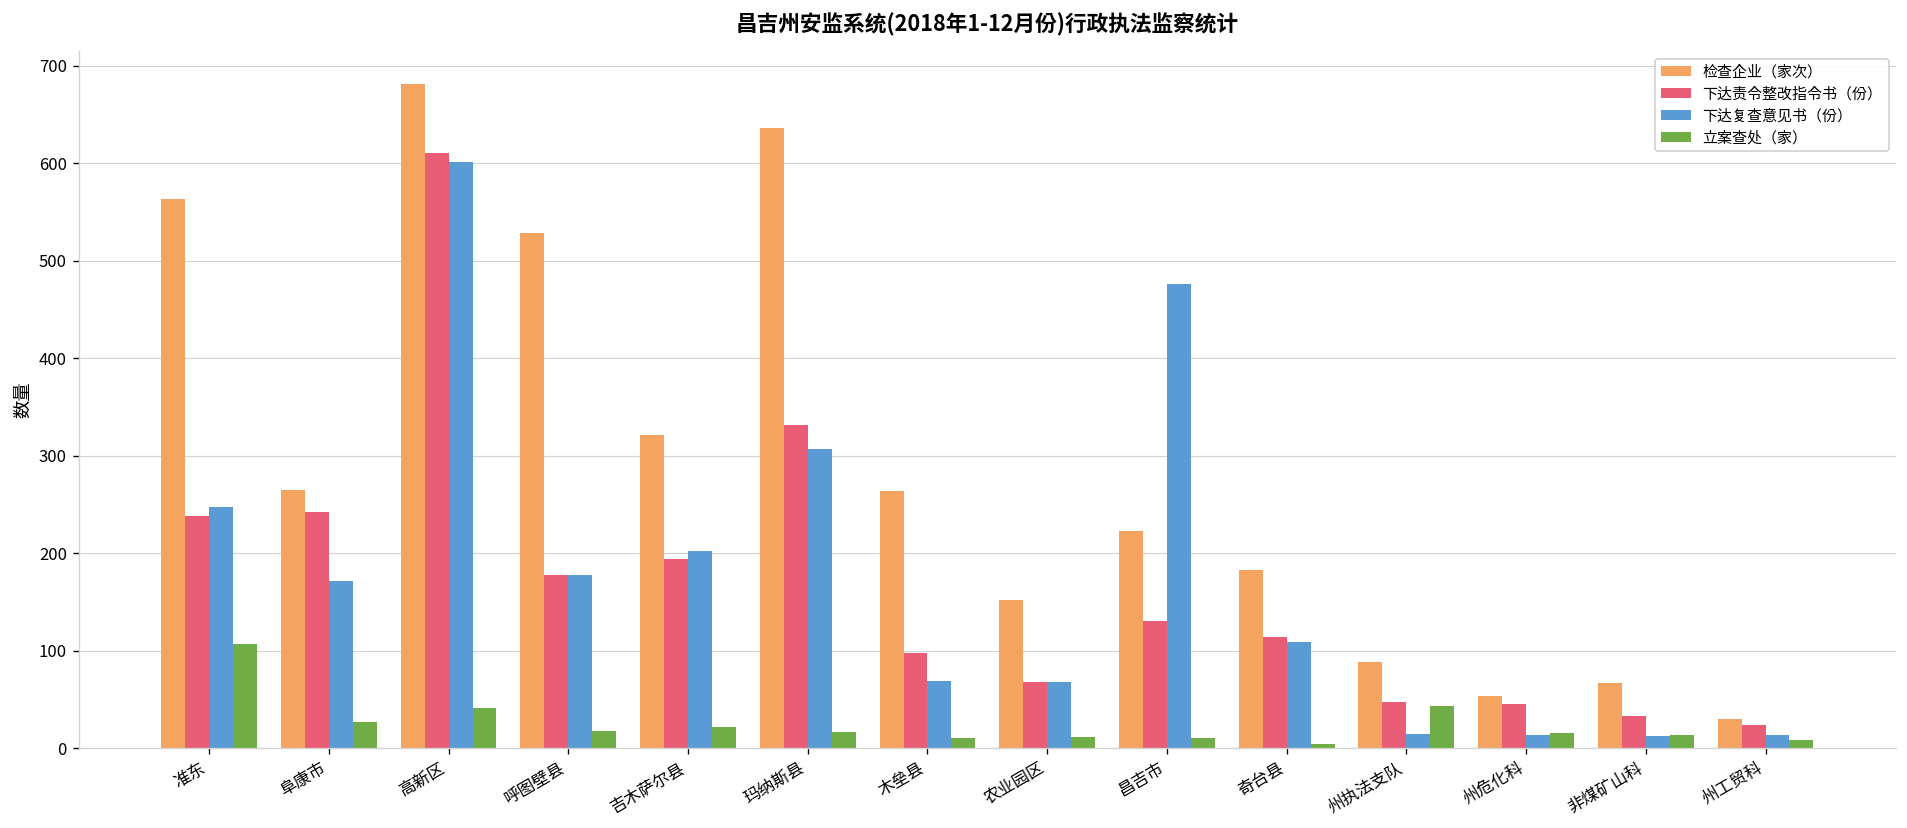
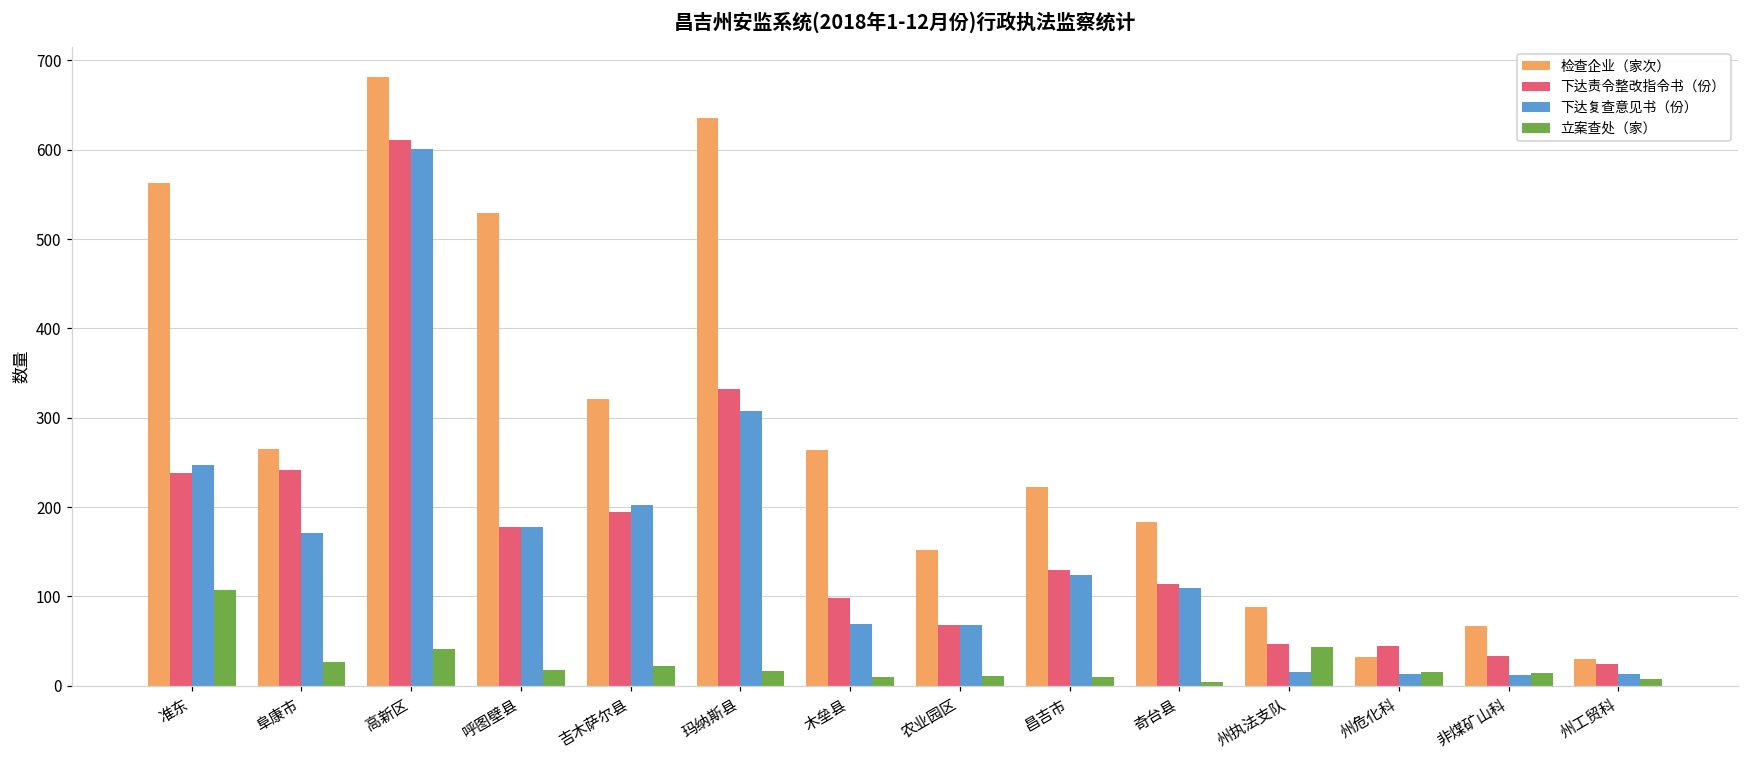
  {
    "检查企业（家次）": {
      "准东": 560,
      "阜康市": 270,
      "高新区": 680,
      "呼图壁县": 530,
      "吉木萨尔县": 320,
      "玛纳斯县": 640,
      "木垒县": 260,
      "农业园区": 150,
      "昌吉市": 220,
      "奇台县": 180,
      "州执法支队": 90,
-     "州危化科": 50,
+     "州危化科": 30,
      "非煤矿山科": 70,
      "州工贸科": 30
    },
    "下达责令整改指令书（份）": {
      "准东": 240,
      "阜康市": 240,
      "高新区": 610,
      "呼图壁县": 180,
      "吉木萨尔县": 190,
      "玛纳斯县": 330,
      "木垒县": 100,
      "农业园区": 70,
      "昌吉市": 130,
      "奇台县": 110,
      "州执法支队": 50,
      "州危化科": 50,
      "非煤矿山科": 30,
      "州工贸科": 20
    },
    "下达复查意见书（份）": {
      "准东": 250,
      "阜康市": 170,
      "高新区": 600,
      "呼图壁县": 180,
      "吉木萨尔县": 200,
      "玛纳斯县": 310,
      "木垒县": 70,
      "农业园区": 70,
-     "昌吉市": 480,
+     "昌吉市": 120,
      "奇台县": 110,
      "州执法支队": 20,
      "州危化科": 10,
      "非煤矿山科": 10,
      "州工贸科": 10
    },
    "立案查处（家）": {
      "准东": 110,
      "阜康市": 30,
      "高新区": 40,
      "呼图壁县": 20,
      "吉木萨尔县": 20,
      "玛纳斯县": 20,
      "木垒县": 10,
      "农业园区": 10,
      "昌吉市": 10,
      "奇台县": 0,
      "州执法支队": 40,
      "州危化科": 20,
      "非煤矿山科": 10,
      "州工贸科": 10
    }
  }
